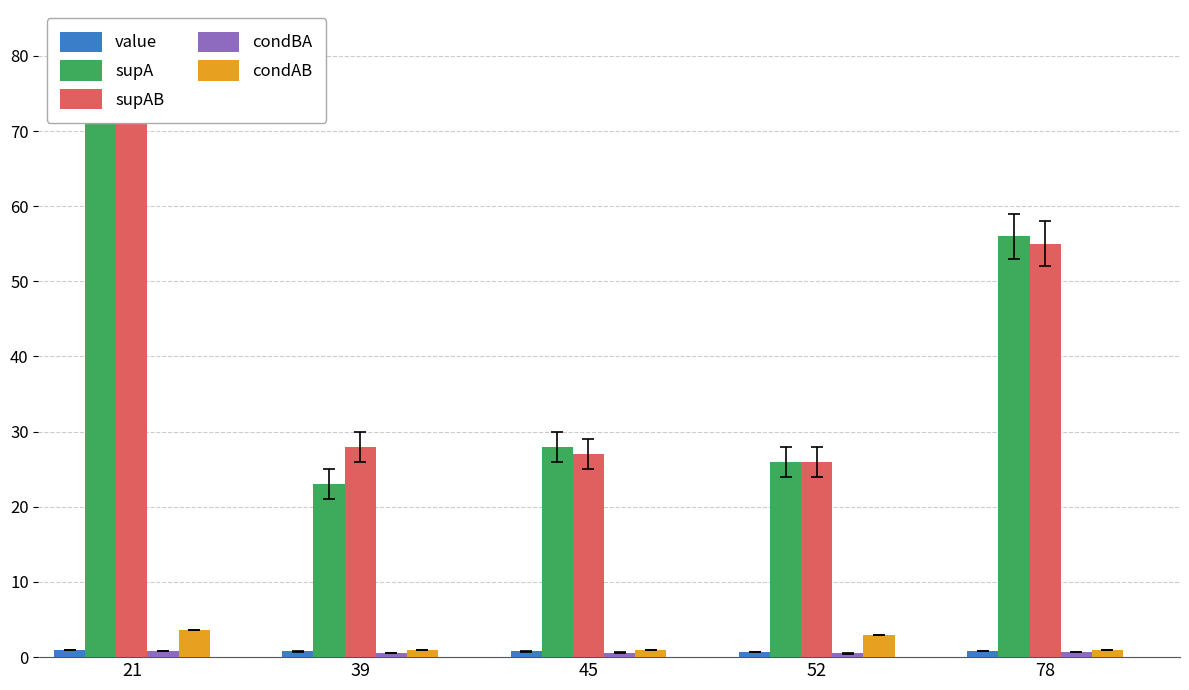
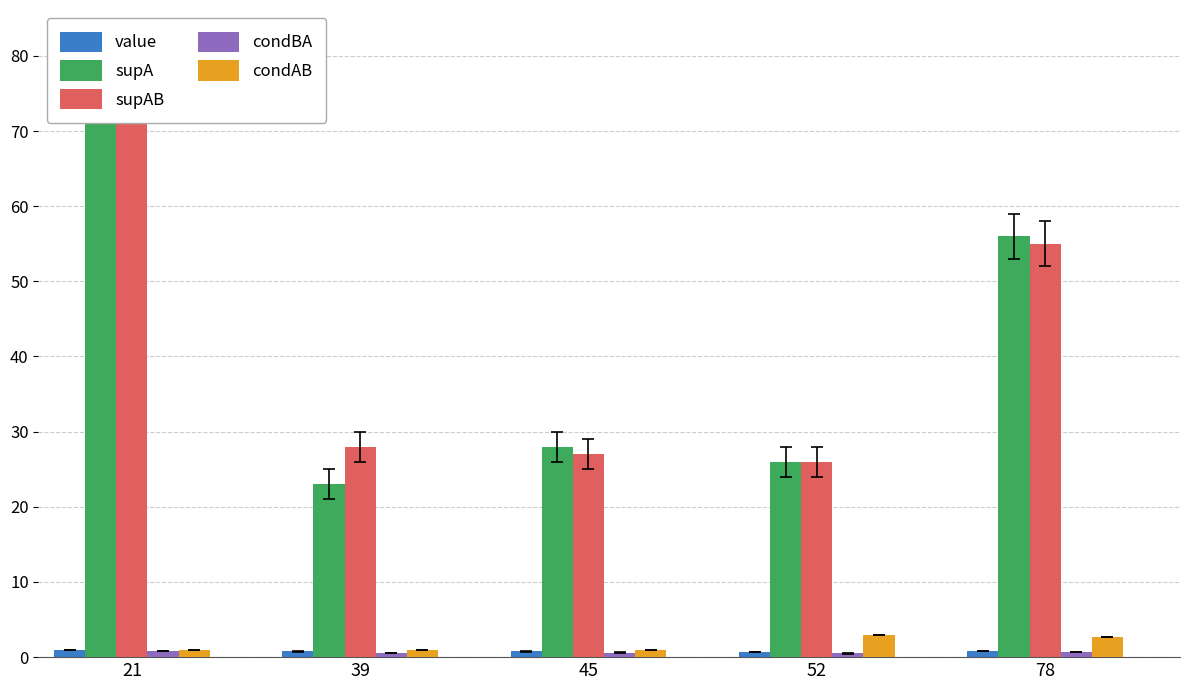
  {
    "supA": {
      "39": 23,
      "45": 28,
      "52": 26,
      "78": 56
    },
    "supAB": {
      "39": 28,
      "45": 27,
      "52": 26,
      "78": 55
    },
    "condBA": {
      "21": 1,
      "39": 1,
      "45": 1,
      "52": 1,
      "78": 1
    },
    "condAB": {
-     "21": 4,
+     "21": 1,
      "39": 1,
      "45": 1,
      "52": 3,
-     "78": 1
+     "78": 3
    }
  }
